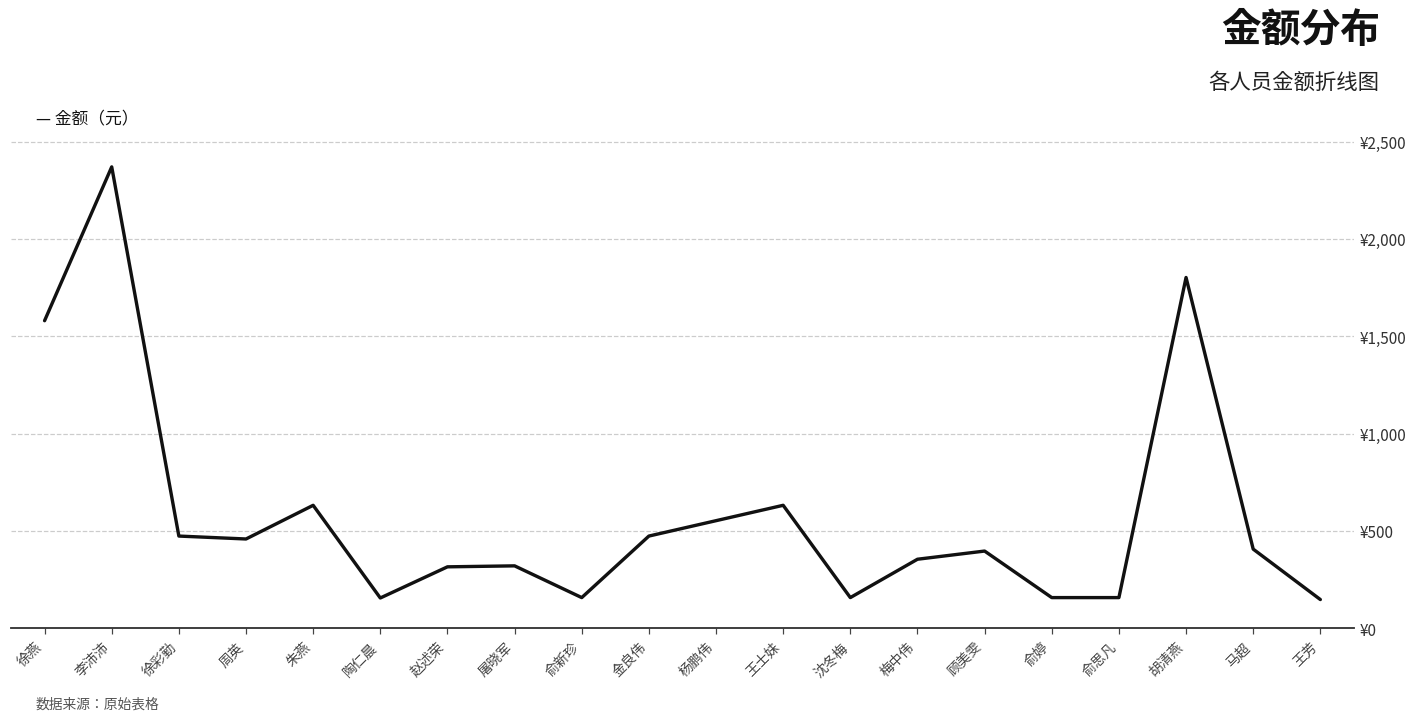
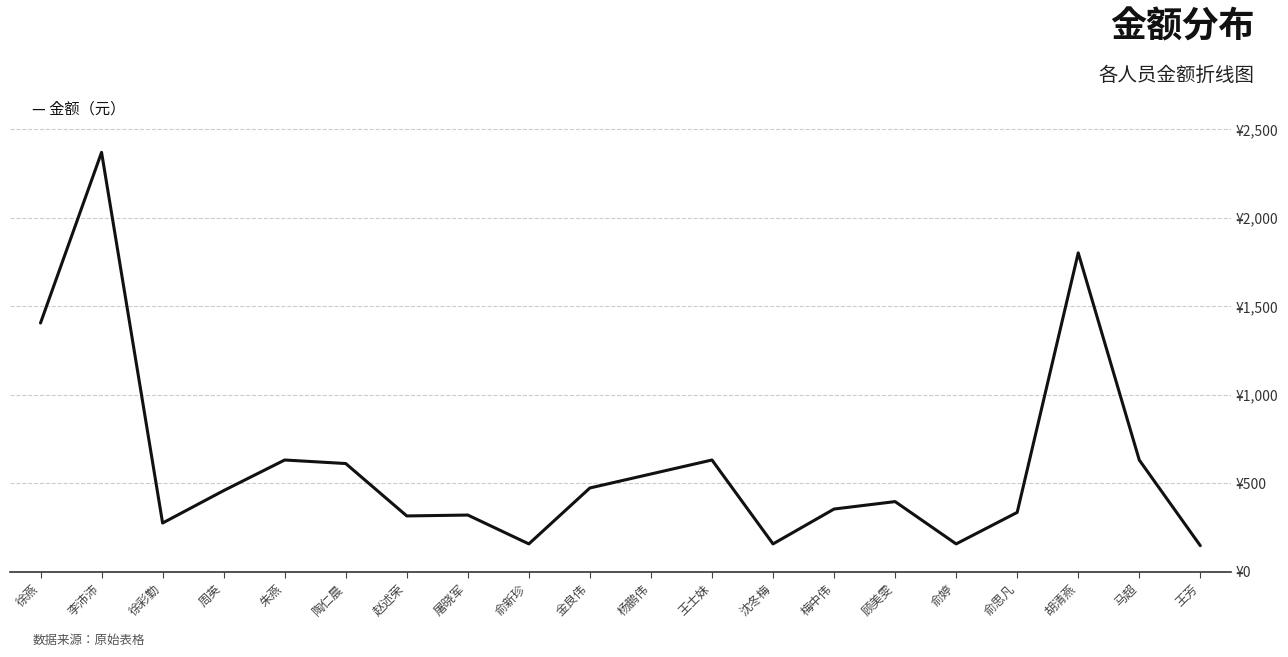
  {
-   "徐燕": "¥1,580",
+   "徐燕": "¥1,410",
    "李沛沛": "¥2,370",
-   "徐彩勤": "¥470",
+   "徐彩勤": "¥280",
    "周英": "¥460",
    "朱燕": "¥630",
-   "陶仁晨": "¥160",
+   "陶仁晨": "¥610",
    "赵述荣": "¥320",
    "屠晓军": "¥320",
    "俞新珍": "¥160",
    "金良伟": "¥470",
    "杨鹏伟": "¥550",
    "王士妹": "¥630",
    "沈冬梅": "¥160",
    "梅中伟": "¥360",
    "顾美雯": "¥400",
    "俞婷": "¥160",
-   "俞思凡": "¥160",
+   "俞思凡": "¥340",
    "胡清燕": "¥1,800",
-   "马超": "¥410",
+   "马超": "¥630",
    "王芳": "¥150"
  }
